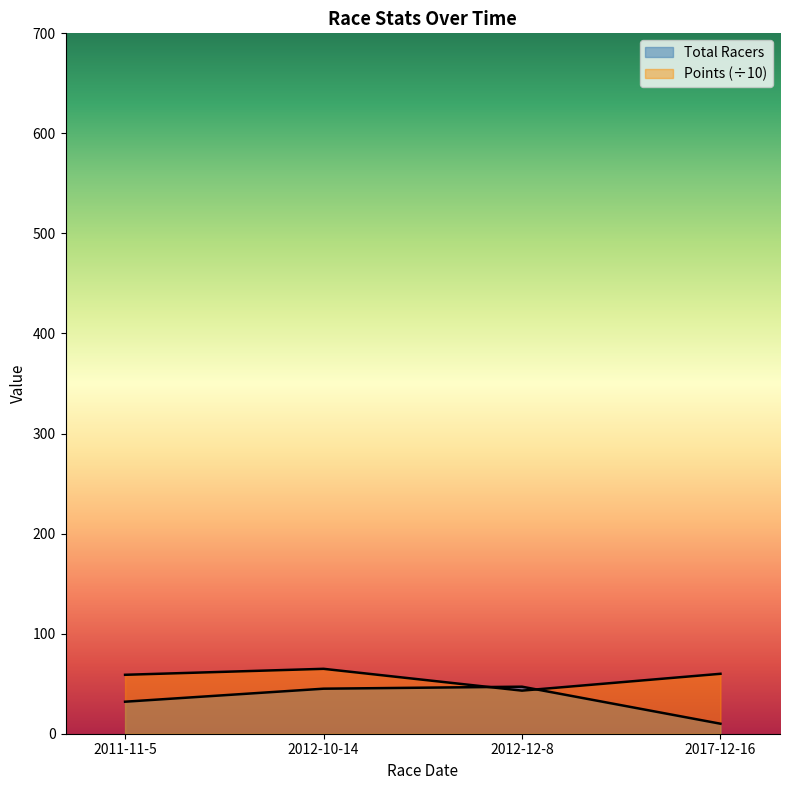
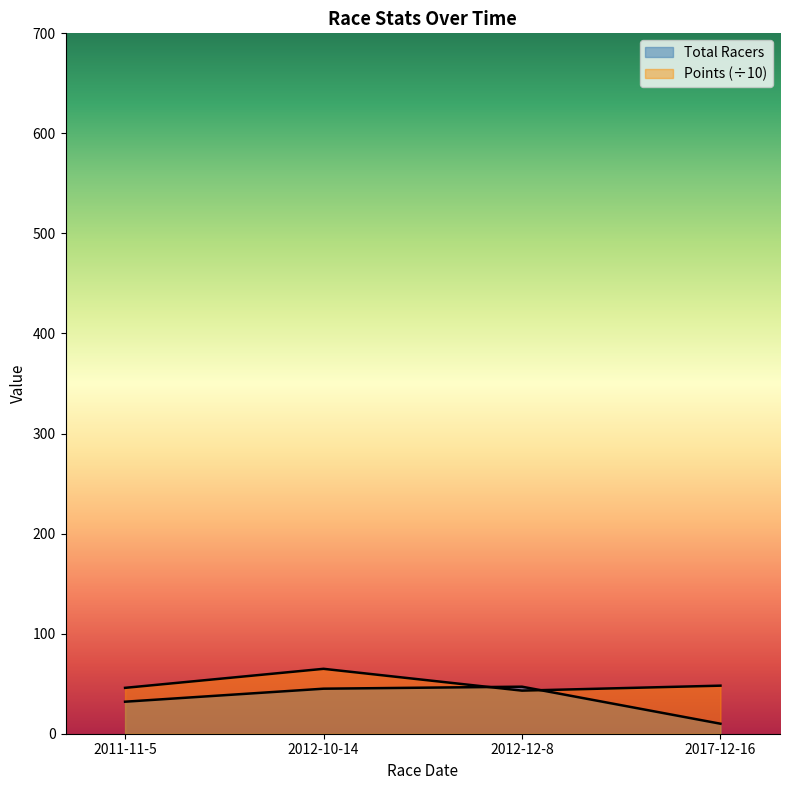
  {
    "Total Racers": {
      "2011-11-5": 32,
      "2012-10-14": 45,
      "2012-12-8": 47,
      "2017-12-16": 10
    },
    "Points (÷10)": {
-     "2011-11-5": 59,
+     "2011-11-5": 46,
      "2012-10-14": 65,
      "2012-12-8": 43,
-     "2017-12-16": 60
+     "2017-12-16": 48
    }
  }
